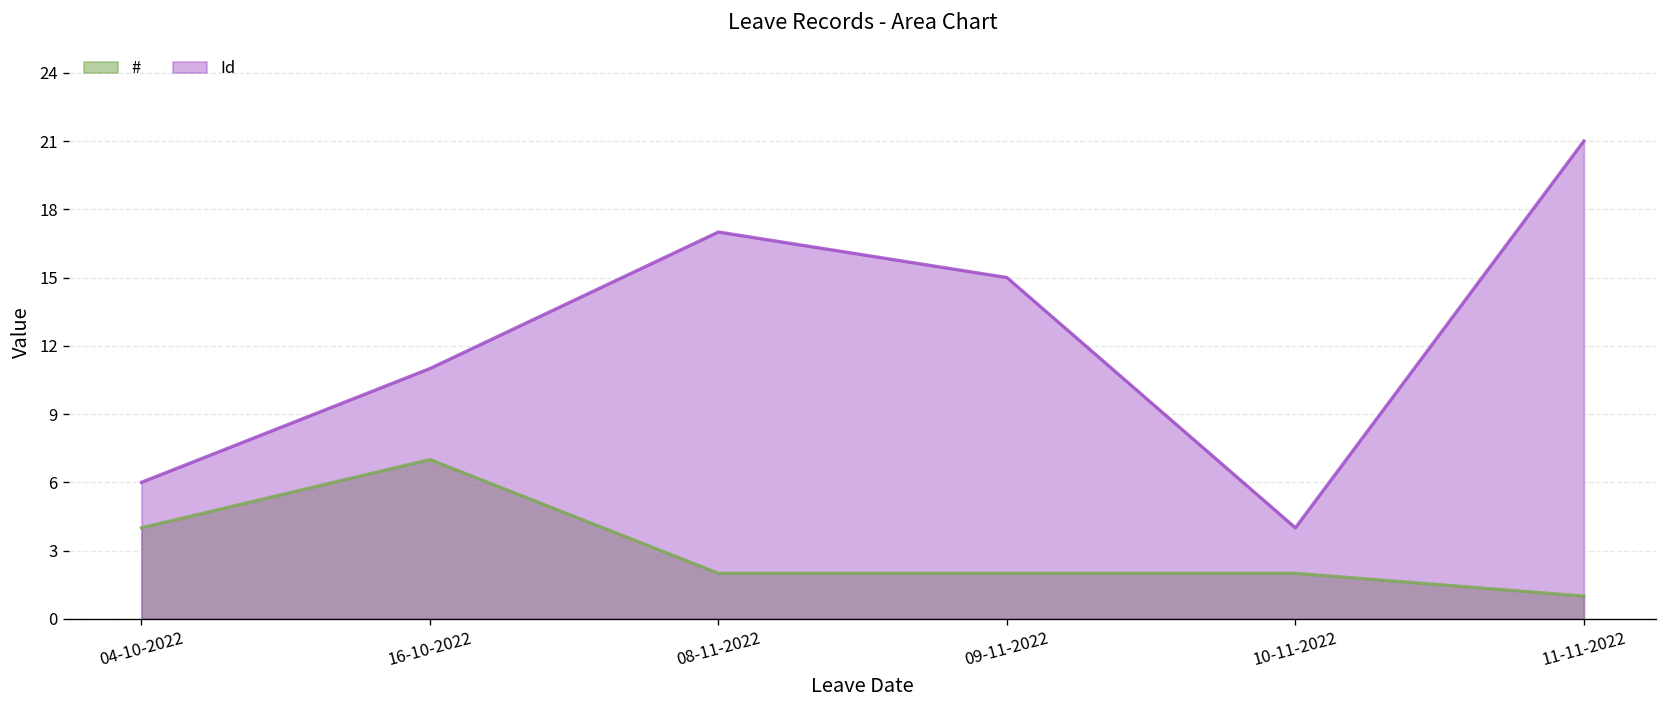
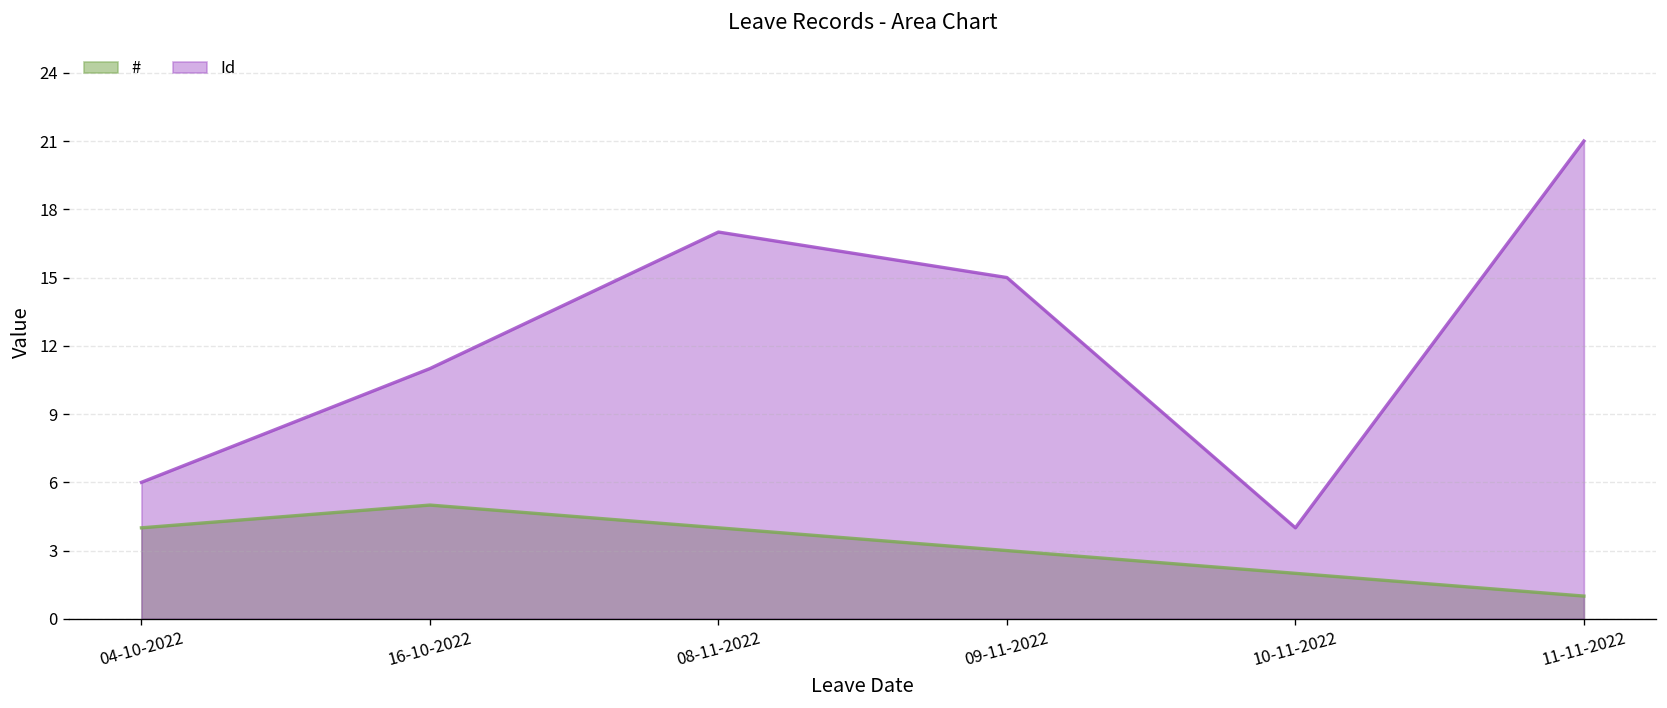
  {
    "#": {
      "04-10-2022": 4,
-     "16-10-2022": 7,
-     "08-11-2022": 2,
-     "09-11-2022": 2,
+     "16-10-2022": 5,
+     "08-11-2022": 4,
+     "09-11-2022": 3,
      "10-11-2022": 2,
      "11-11-2022": 1
    },
    "Id": {
      "04-10-2022": 6,
      "16-10-2022": 11,
      "08-11-2022": 17,
      "09-11-2022": 15,
      "10-11-2022": 4,
      "11-11-2022": 21
    }
  }
